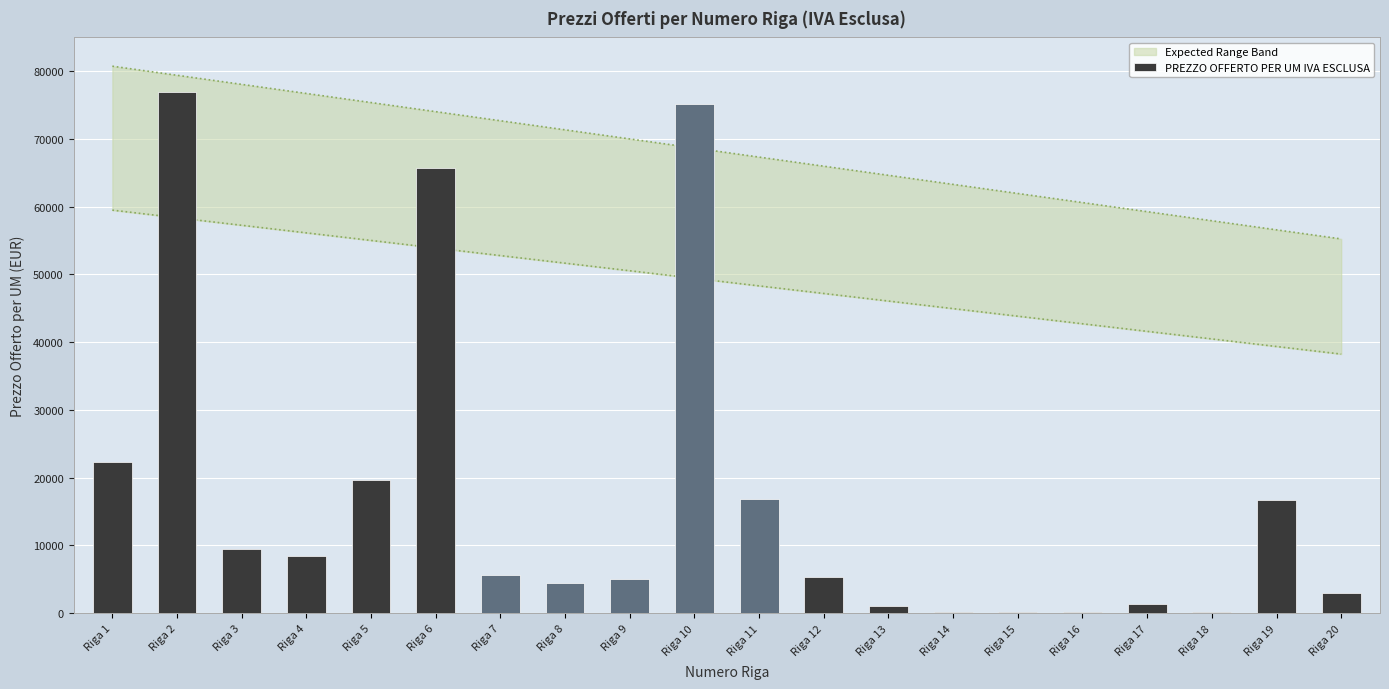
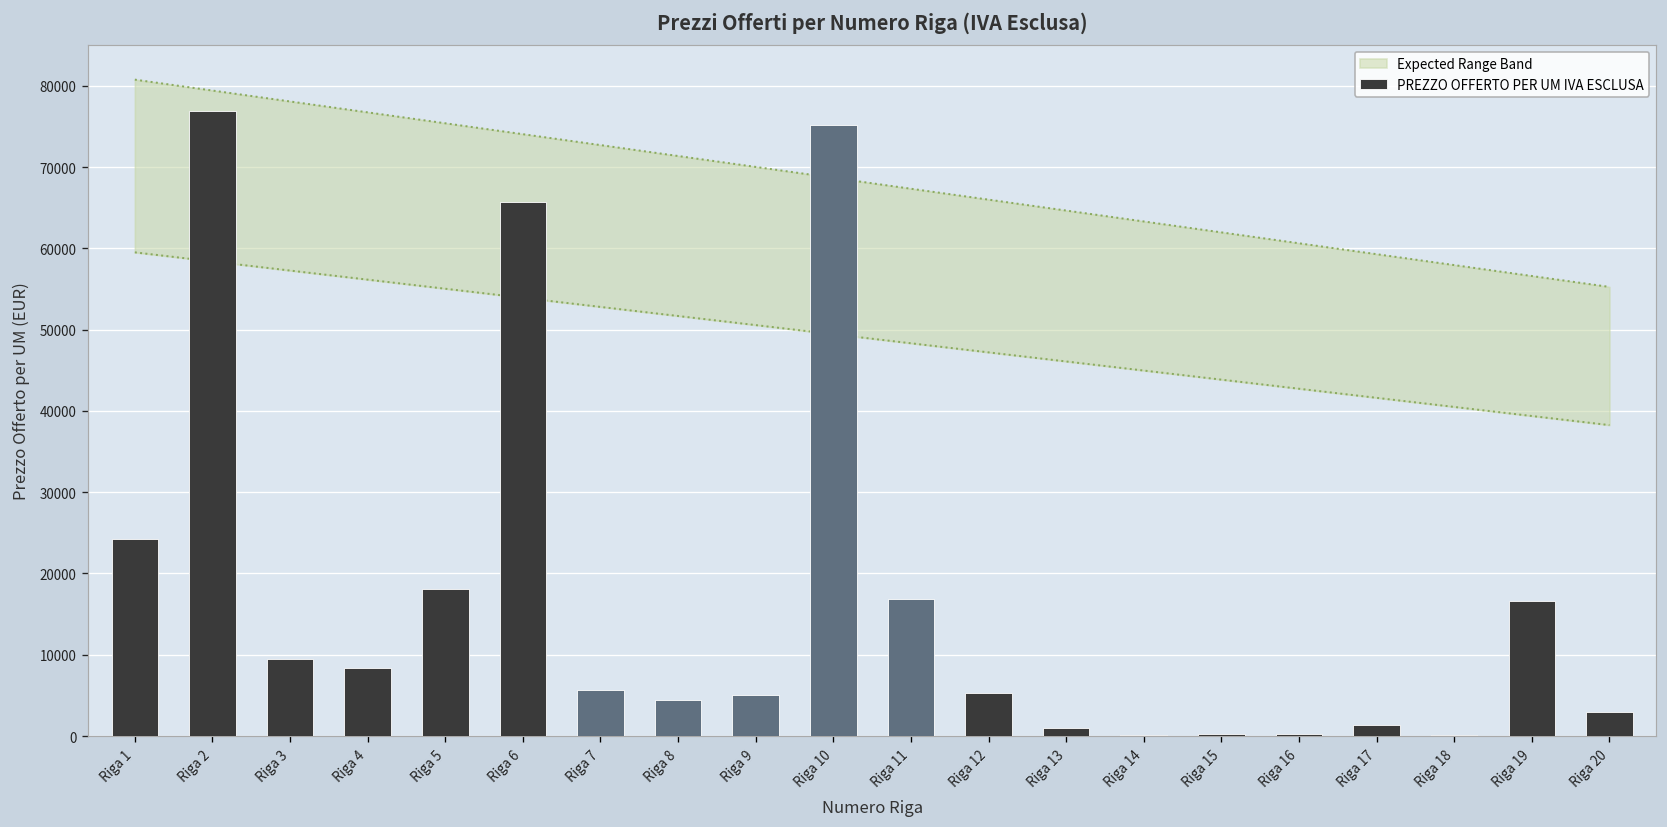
  {
    "PREZZO OFFERTO PER UM IVA ESCLUSA": {
-     "Riga 1": 22000,
+     "Riga 1": 24000,
      "Riga 2": 77000,
      "Riga 3": 10000,
      "Riga 4": 8000,
-     "Riga 5": 20000,
+     "Riga 5": 18000,
      "Riga 6": 66000,
      "Riga 7": 6000,
      "Riga 8": 4000,
      "Riga 9": 5000,
      "Riga 10": 75000,
      "Riga 11": 17000,
      "Riga 12": 5000,
      "Riga 13": 1000,
      "Riga 17": 1000,
      "Riga 19": 17000,
      "Riga 20": 3000
    },
    "Expected Range Band": {
      "Riga 1": 81000,
      "Riga 2": 79000,
      "Riga 3": 78000,
      "Riga 4": 77000,
      "Riga 5": 75000,
      "Riga 6": 74000,
      "Riga 7": 73000,
      "Riga 8": 71000,
      "Riga 9": 70000,
      "Riga 10": 69000,
      "Riga 11": 67000,
      "Riga 12": 66000,
      "Riga 13": 65000,
      "Riga 14": 63000,
      "Riga 15": 62000,
      "Riga 16": 61000,
      "Riga 17": 59000,
      "Riga 18": 58000,
      "Riga 19": 57000,
      "Riga 20": 55000
    }
  }
